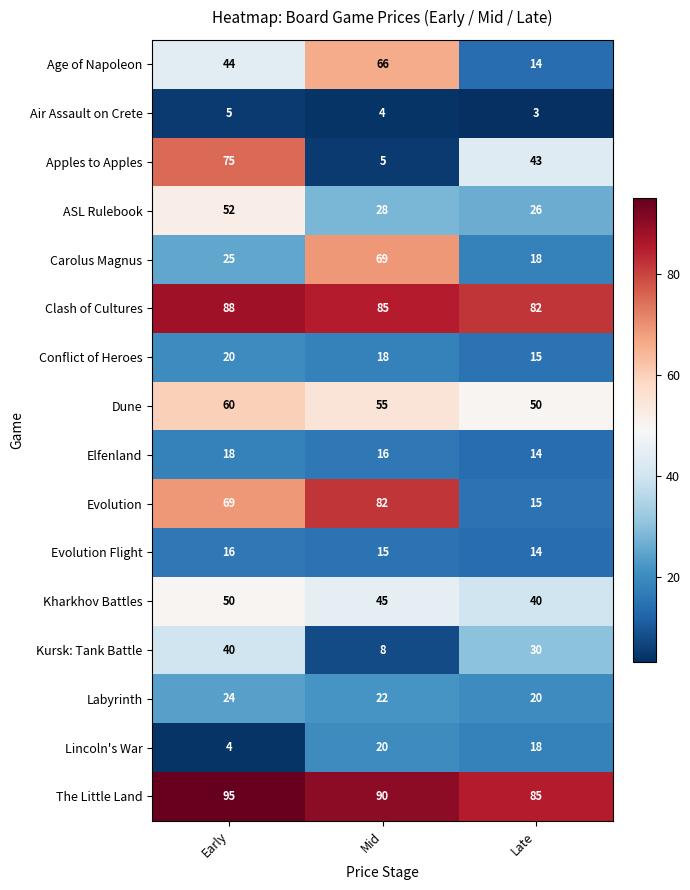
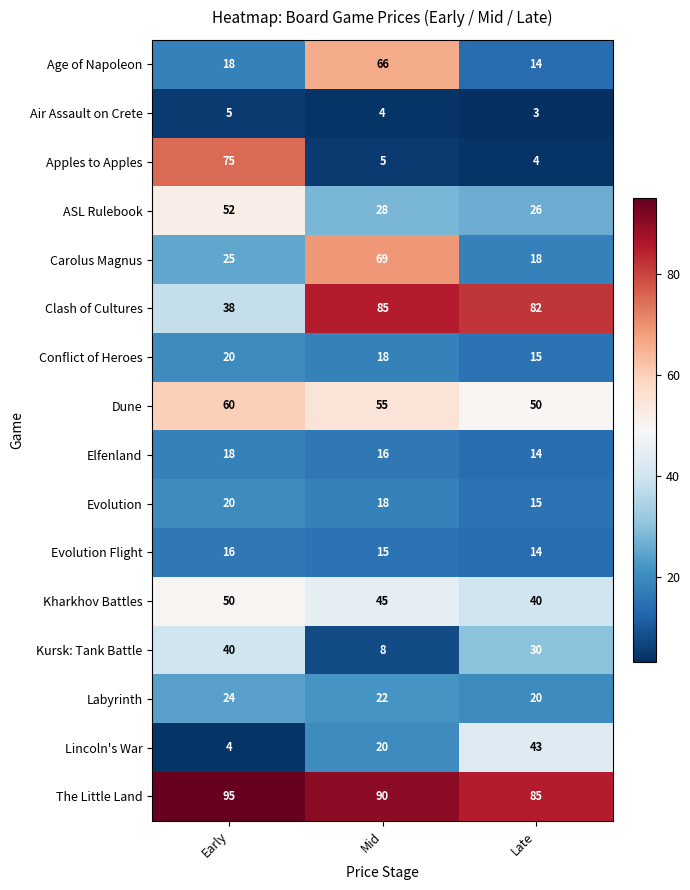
  {
    "Age of Napoleon": {
-     "Early": 44,
+     "Early": 18,
      "Mid": 66,
      "Late": 14
    },
    "Air Assault on Crete": {
      "Early": 5,
      "Mid": 4,
      "Late": 3
    },
    "Apples to Apples": {
      "Early": 75,
      "Mid": 5,
-     "Late": 43
+     "Late": 4
    },
    "ASL Rulebook": {
      "Early": 52,
      "Mid": 28,
      "Late": 26
    },
    "Carolus Magnus": {
      "Early": 25,
      "Mid": 69,
      "Late": 18
    },
    "Clash of Cultures": {
-     "Early": 88,
+     "Early": 38,
      "Mid": 85,
      "Late": 82
    },
    "Conflict of Heroes": {
      "Early": 20,
      "Mid": 18,
      "Late": 15
    },
    "Dune": {
      "Early": 60,
      "Mid": 55,
      "Late": 50
    },
    "Elfenland": {
      "Early": 18,
      "Mid": 16,
      "Late": 14
    },
    "Evolution": {
-     "Early": 69,
-     "Mid": 82,
+     "Early": 20,
+     "Mid": 18,
      "Late": 15
    },
    "Evolution Flight": {
      "Early": 16,
      "Mid": 15,
      "Late": 14
    },
    "Kharkhov Battles": {
      "Early": 50,
      "Mid": 45,
      "Late": 40
    },
    "Kursk: Tank Battle": {
      "Early": 40,
      "Mid": 8,
      "Late": 30
    },
    "Labyrinth": {
      "Early": 24,
      "Mid": 22,
      "Late": 20
    },
    "Lincoln's War": {
      "Early": 4,
      "Mid": 20,
-     "Late": 18
+     "Late": 43
    },
    "The Little Land": {
      "Early": 95,
      "Mid": 90,
      "Late": 85
    }
  }
